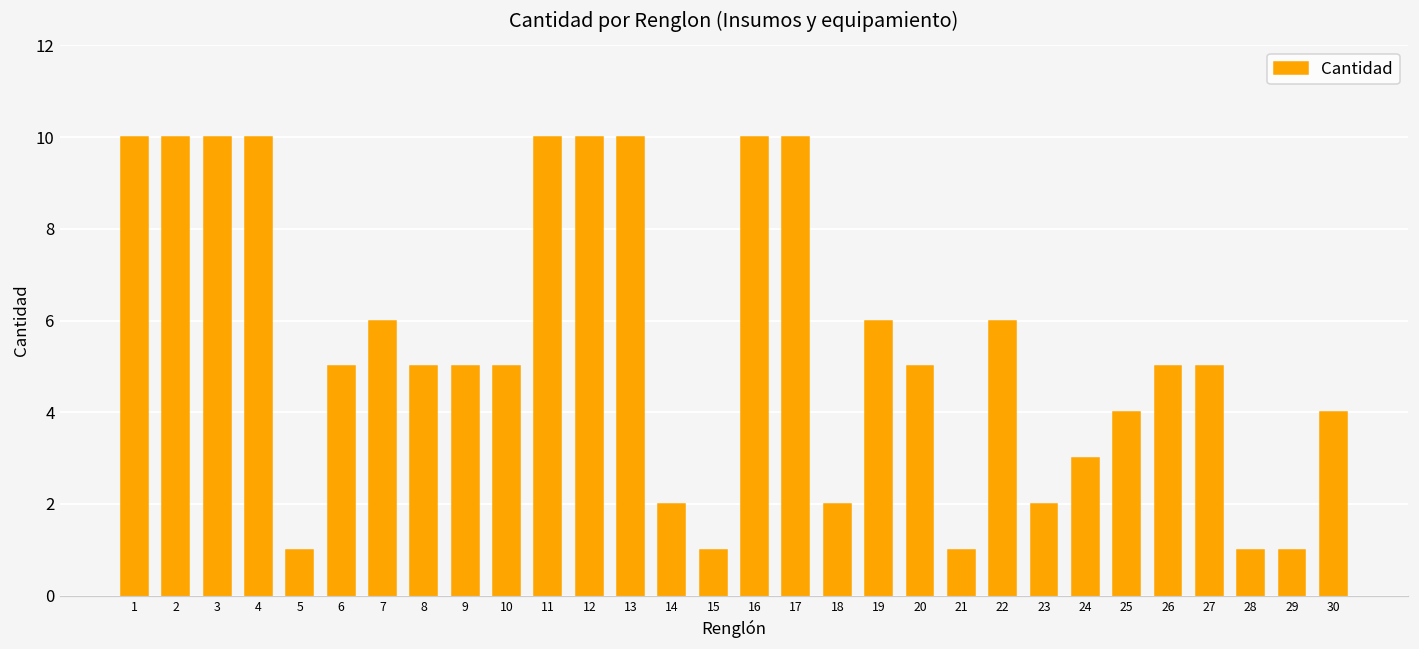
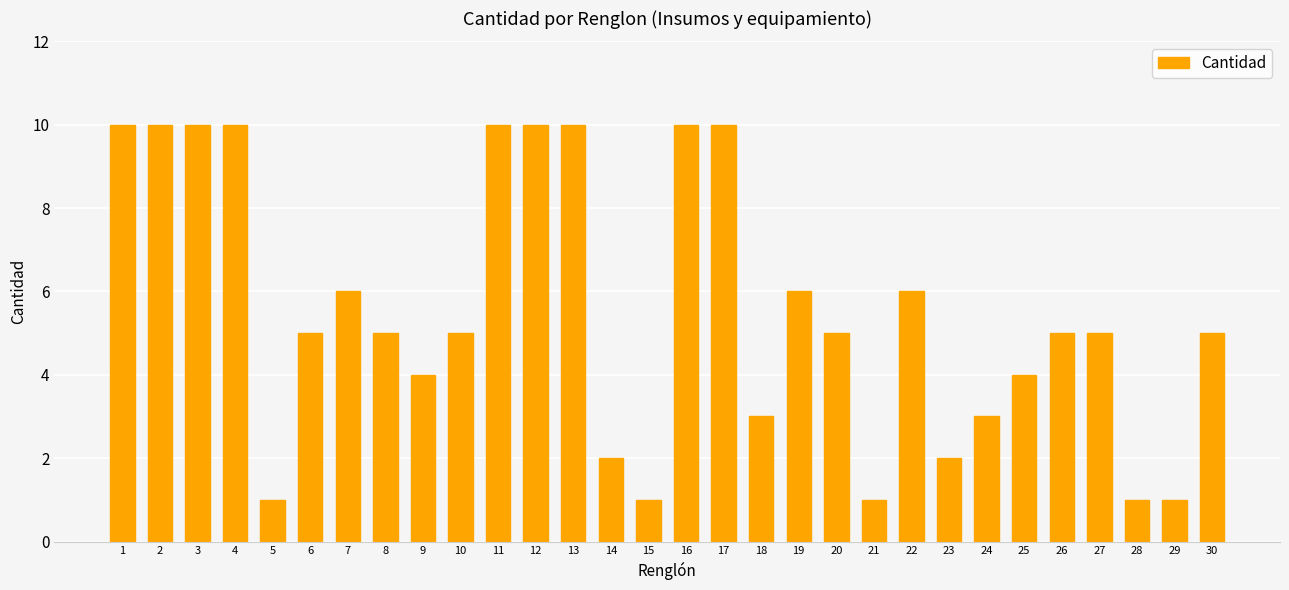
  {
    "1": 10,
    "2": 10,
    "3": 10,
    "4": 10,
    "5": 1,
    "6": 5,
    "7": 6,
    "8": 5,
-   "9": 5,
+   "9": 4,
    "10": 5,
    "11": 10,
    "12": 10,
    "13": 10,
    "14": 2,
    "15": 1,
    "16": 10,
    "17": 10,
-   "18": 2,
+   "18": 3,
    "19": 6,
    "20": 5,
    "21": 1,
    "22": 6,
    "23": 2,
    "24": 3,
    "25": 4,
    "26": 5,
    "27": 5,
    "28": 1,
    "29": 1,
-   "30": 4
+   "30": 5
  }
